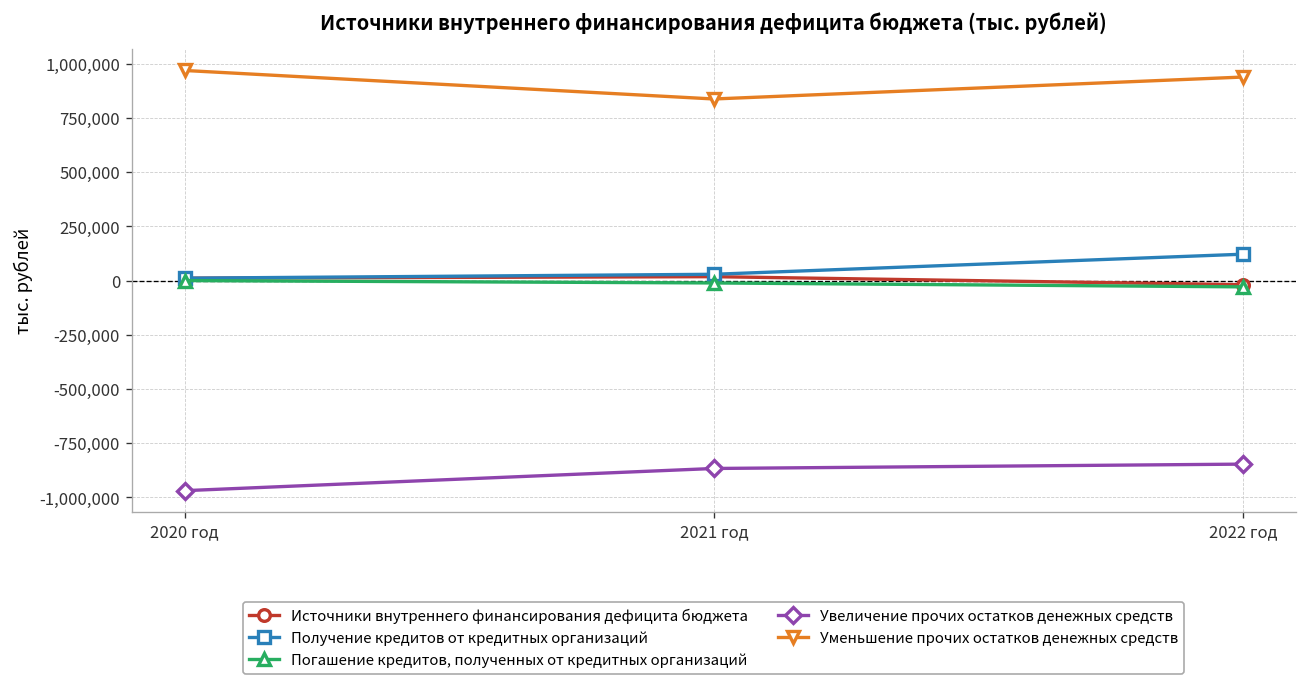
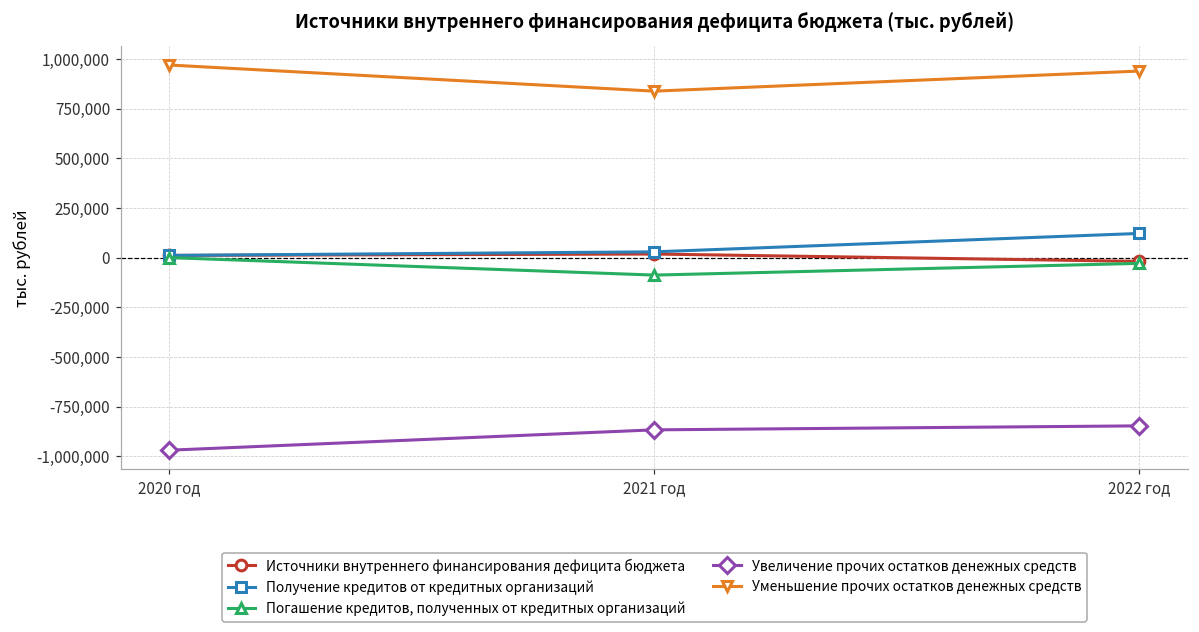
  {
    "Получение кредитов от кредитных организаций": {
      "2022 год": "120,000"
    },
    "Погашение кредитов, полученных от кредитных организаций": {
-     "2021 год": "-10,000"
+     "2021 год": "-90,000"
    },
    "Увеличение прочих остатков денежных средств": {
      "2020 год": "-970,000",
      "2021 год": "-870,000",
      "2022 год": "-850,000"
    },
    "Уменьшение прочих остатков денежных средств": {
      "2020 год": "970,000",
      "2021 год": "840,000",
      "2022 год": "940,000"
    }
  }
